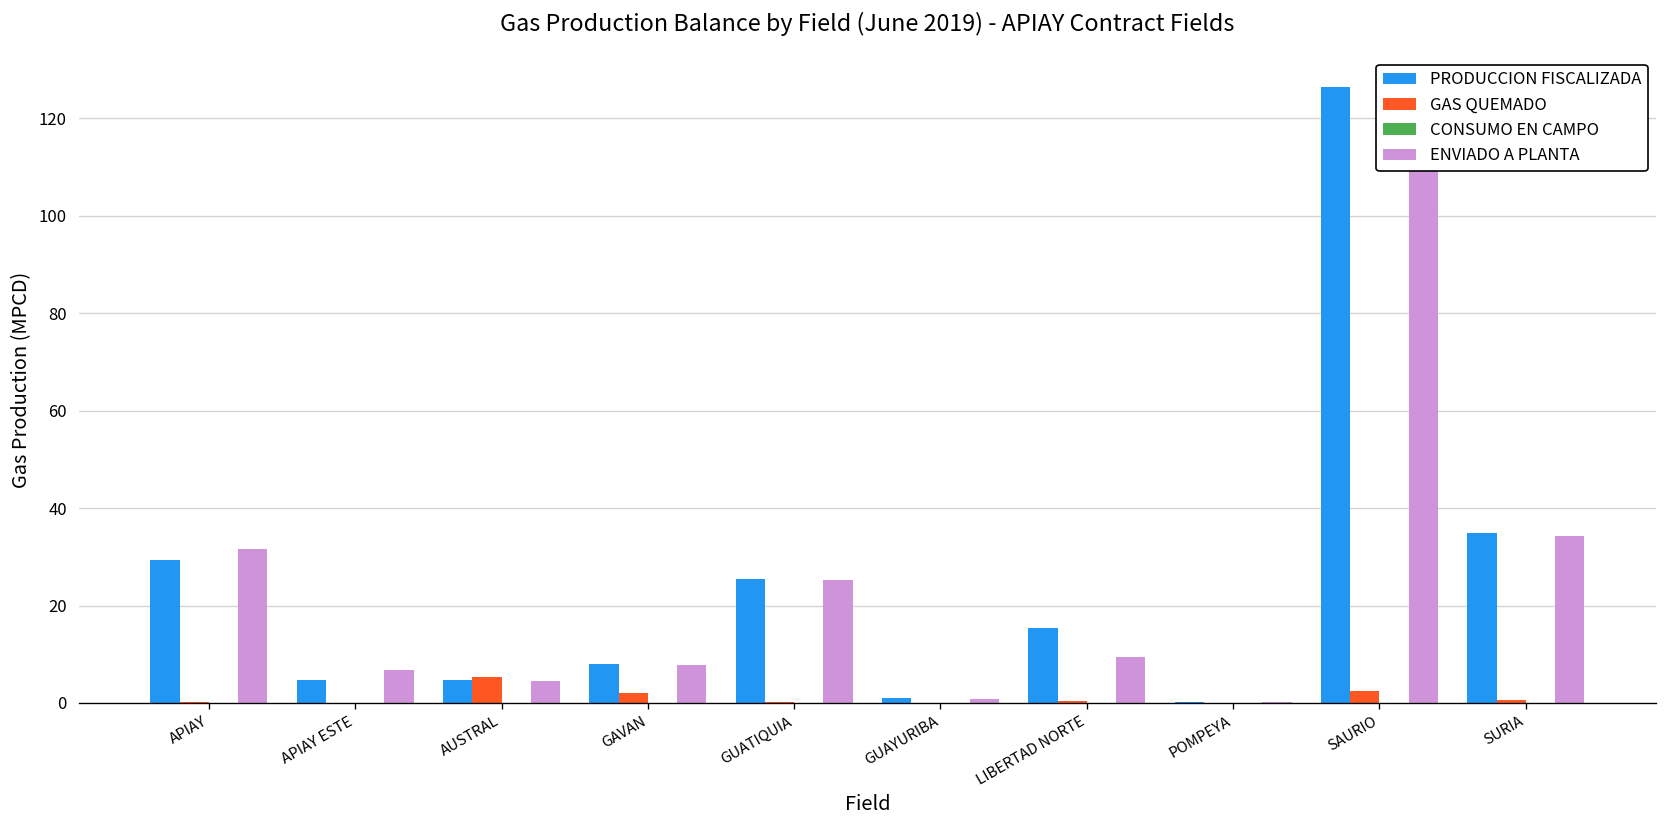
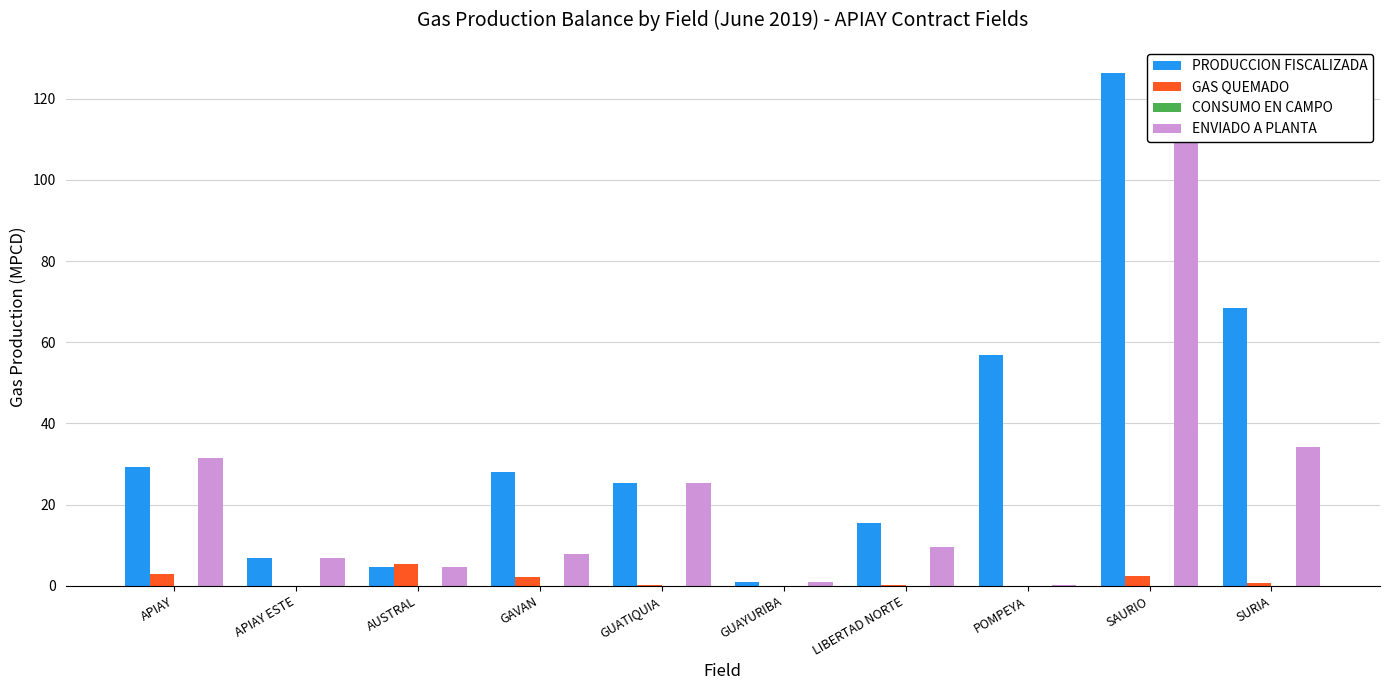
  {
    "PRODUCCION FISCALIZADA": {
      "APIAY": 29,
-     "APIAY ESTE": 5,
+     "APIAY ESTE": 7,
      "AUSTRAL": 5,
-     "GAVAN": 8,
+     "GAVAN": 28,
      "GUATIQUIA": 25,
      "GUAYURIBA": 1,
      "LIBERTAD NORTE": 15,
-     "POMPEYA": 0,
+     "POMPEYA": 57,
      "SAURIO": 126,
-     "SURIA": 35
+     "SURIA": 68
    },
    "GAS QUEMADO": {
-     "APIAY": 0,
+     "APIAY": 3,
      "AUSTRAL": 5,
      "GAVAN": 2,
      "POMPEYA": 0,
      "SAURIO": 2,
      "SURIA": 1
    },
    "CONSUMO EN CAMPO": {
      "APIAY": 0,
      "APIAY ESTE": 0,
      "AUSTRAL": 0,
      "GAVAN": 0,
      "GUATIQUIA": 0,
      "GUAYURIBA": 0,
      "LIBERTAD NORTE": 0,
      "POMPEYA": 0,
      "SAURIO": 0,
      "SURIA": 0
    },
    "ENVIADO A PLANTA": {
      "APIAY": 32,
      "APIAY ESTE": 7,
      "AUSTRAL": 5,
      "GAVAN": 8,
      "GUATIQUIA": 25,
      "GUAYURIBA": 1,
      "LIBERTAD NORTE": 10,
      "SURIA": 34
    }
  }
